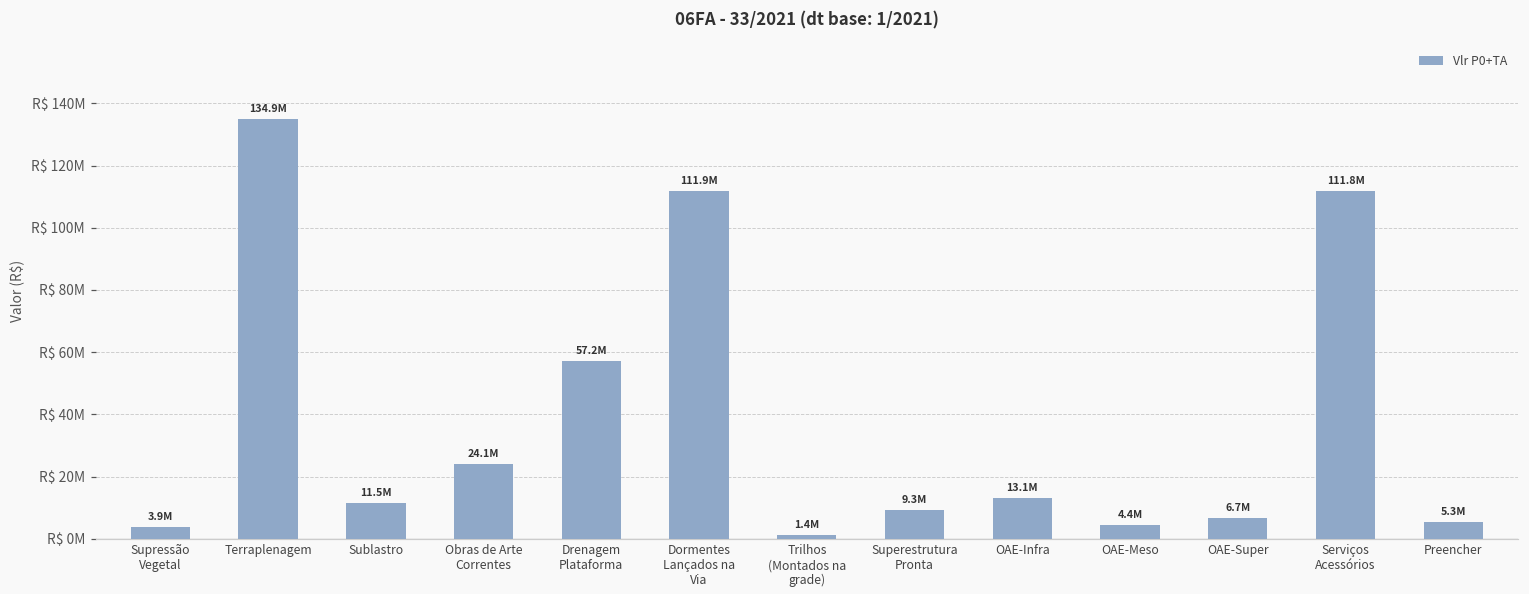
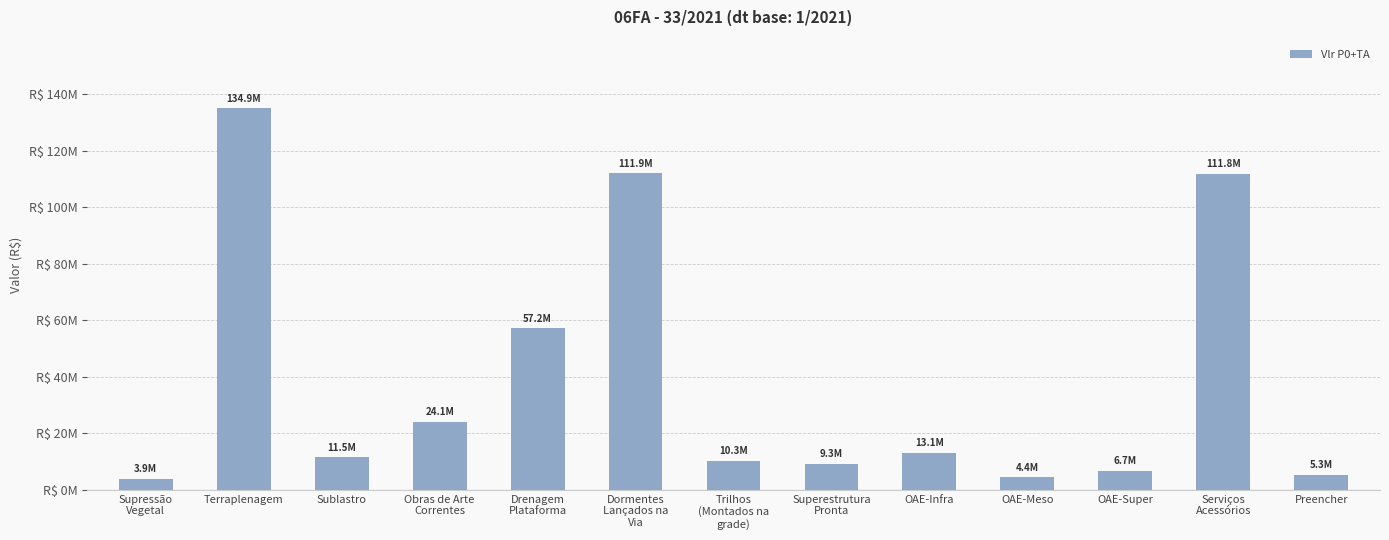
  {
    "Supressão Vegetal": "3.9M",
    "Terraplenagem": "134.9M",
    "Sublastro": "11.5M",
    "Obras de Arte Correntes": "24.1M",
    "Drenagem Plataforma": "57.2M",
    "Dormentes Lançados na Via": "111.9M",
-   "Trilhos (Montados na grade)": "1.4M",
+   "Trilhos (Montados na grade)": "10.3M",
    "Superestrutura Pronta": "9.3M",
    "OAE-Infra": "13.1M",
    "OAE-Meso": "4.4M",
    "OAE-Super": "6.7M",
    "Serviços Acessórios": "111.8M",
    "Preencher": "5.3M"
  }
